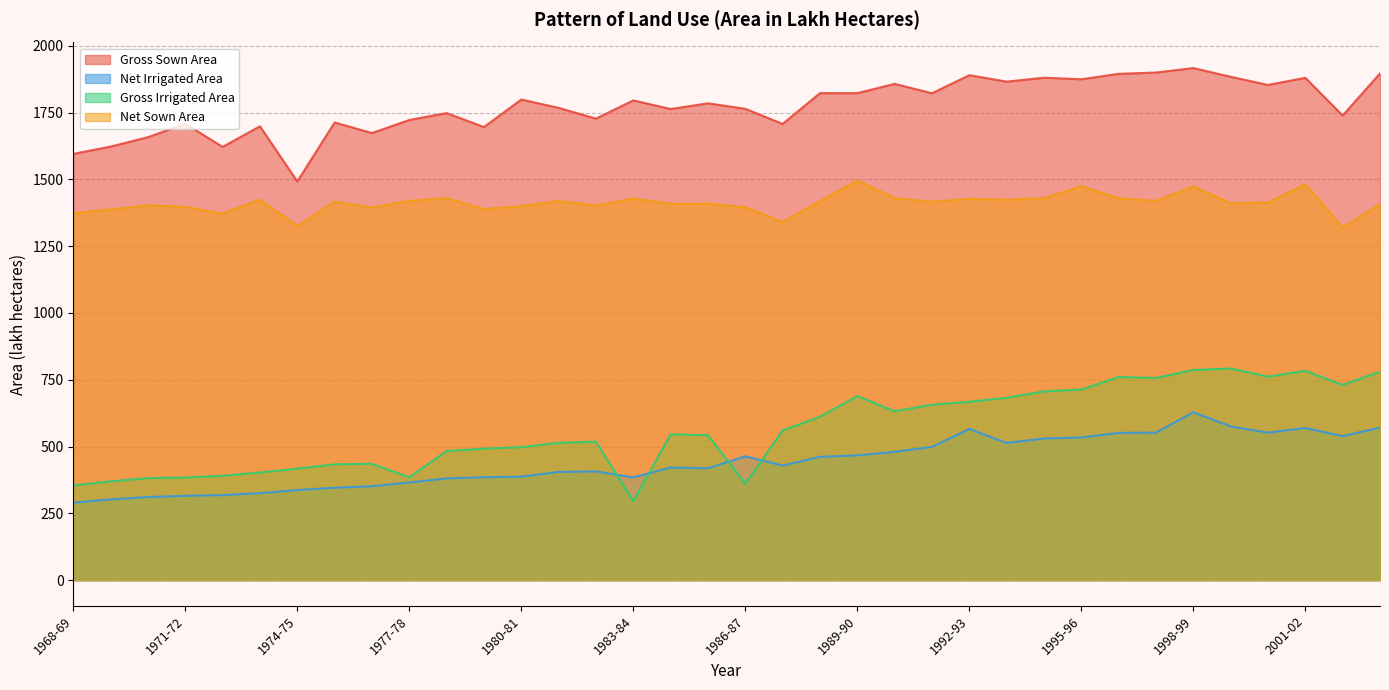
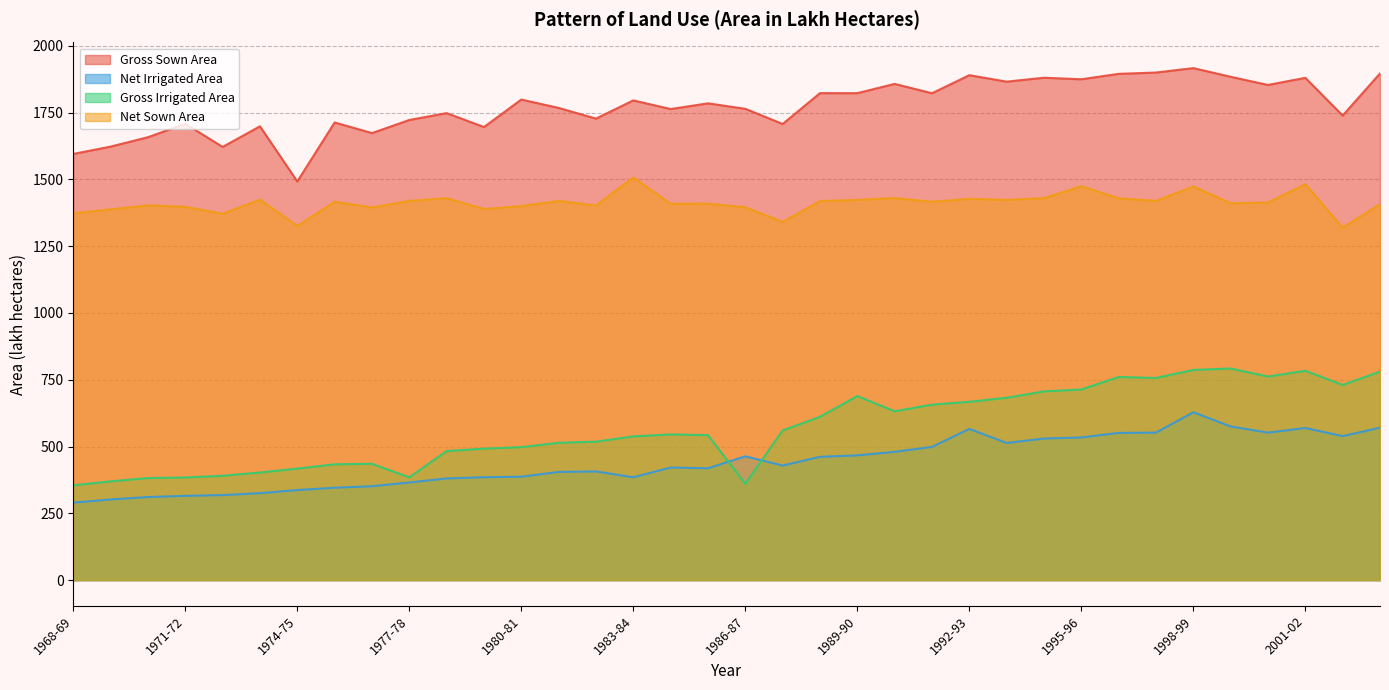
  {
    "Gross Sown Area": {
      "1968-69": 1600,
      "1974-75": 1490,
      "1977-78": 1720,
      "1980-81": 1800,
      "1983-84": 1800,
      "1986-87": 1760,
      "1989-90": 1820,
      "1992-93": 1890,
      "1995-96": 1870,
      "1998-99": 1920,
      "2001-02": 1880
    },
    "Net Irrigated Area": {
      "1968-69": 290,
      "1971-72": 320,
      "1974-75": 340,
      "1977-78": 370,
      "1980-81": 390,
      "1983-84": 380,
      "1986-87": 460,
      "1989-90": 470,
      "1992-93": 570,
      "1995-96": 530,
      "1998-99": 630,
      "2001-02": 570
    },
    "Gross Irrigated Area": {
      "1968-69": 350,
      "1971-72": 380,
      "1974-75": 420,
      "1977-78": 380,
      "1980-81": 500,
-     "1983-84": 300,
+     "1983-84": 540,
      "1986-87": 360,
      "1989-90": 690,
      "1992-93": 670,
      "1995-96": 710,
      "1998-99": 790,
      "2001-02": 780
    },
    "Net Sown Area": {
      "1968-69": 1370,
      "1971-72": 1400,
      "1974-75": 1330,
      "1977-78": 1420,
      "1980-81": 1400,
-     "1983-84": 1430,
+     "1983-84": 1510,
      "1986-87": 1400,
-     "1989-90": 1500,
+     "1989-90": 1420,
      "1992-93": 1430,
      "1995-96": 1470,
      "1998-99": 1470,
      "2001-02": 1480
    }
  }
